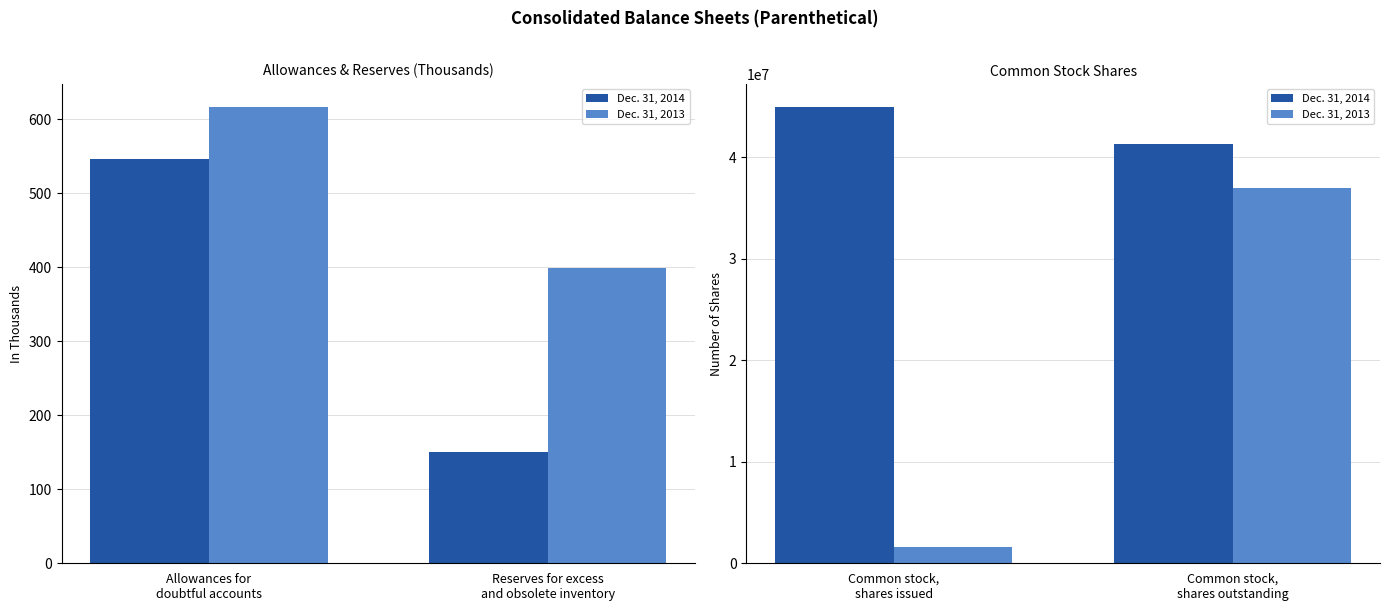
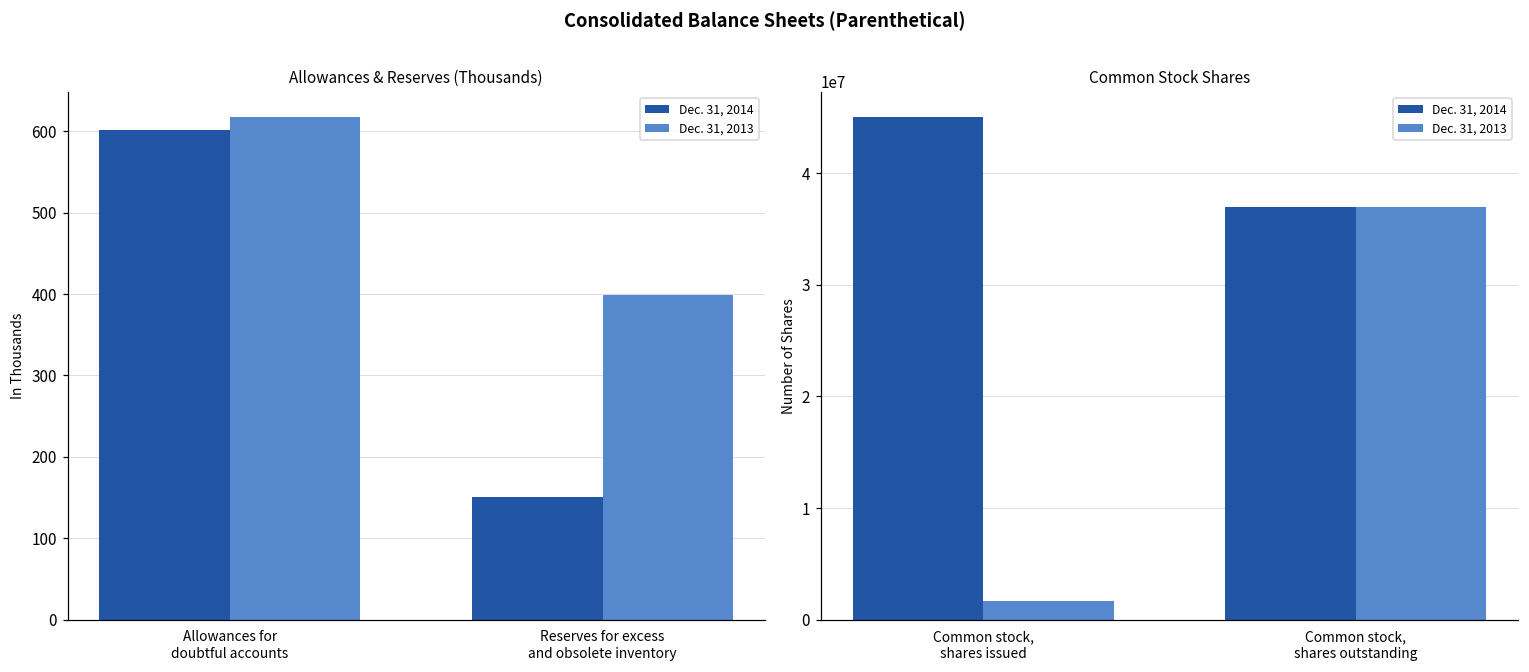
  {
    "Allowances & Reserves (Thousands)": {
      "Dec. 31, 2014": {
-       "Allowances for doubtful accounts": 550,
+       "Allowances for doubtful accounts": 600,
        "Reserves for excess and obsolete inventory": 150
      },
      "Dec. 31, 2013": {
        "Allowances for doubtful accounts": 620,
        "Reserves for excess and obsolete inventory": 400
      }
    },
    "Common Stock Shares": {
      "Dec. 31, 2014": {
        "Common stock, shares issued": 45000000,
-       "Common stock, shares outstanding": 41300000
+       "Common stock, shares outstanding": 37000000
      },
      "Dec. 31, 2013": {
        "Common stock, shares issued": 1600000,
        "Common stock, shares outstanding": 37000000
      }
    }
  }
